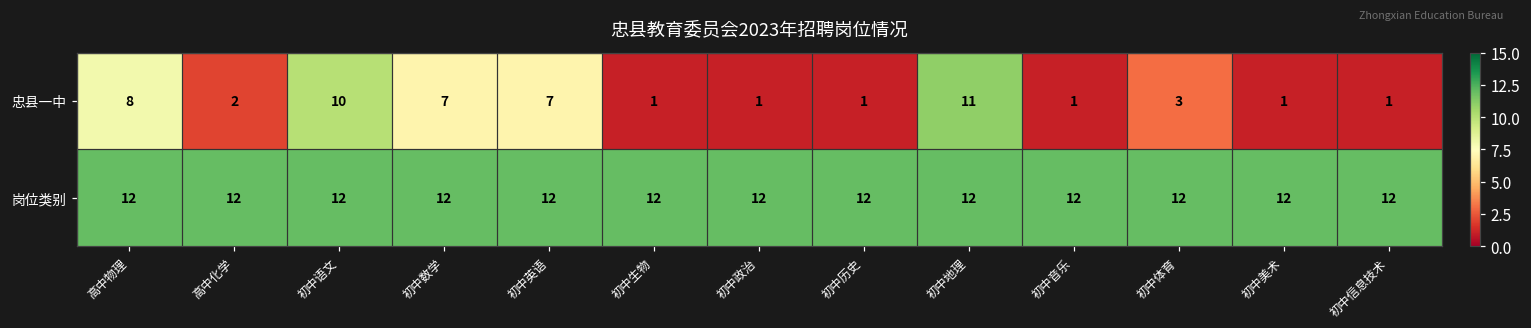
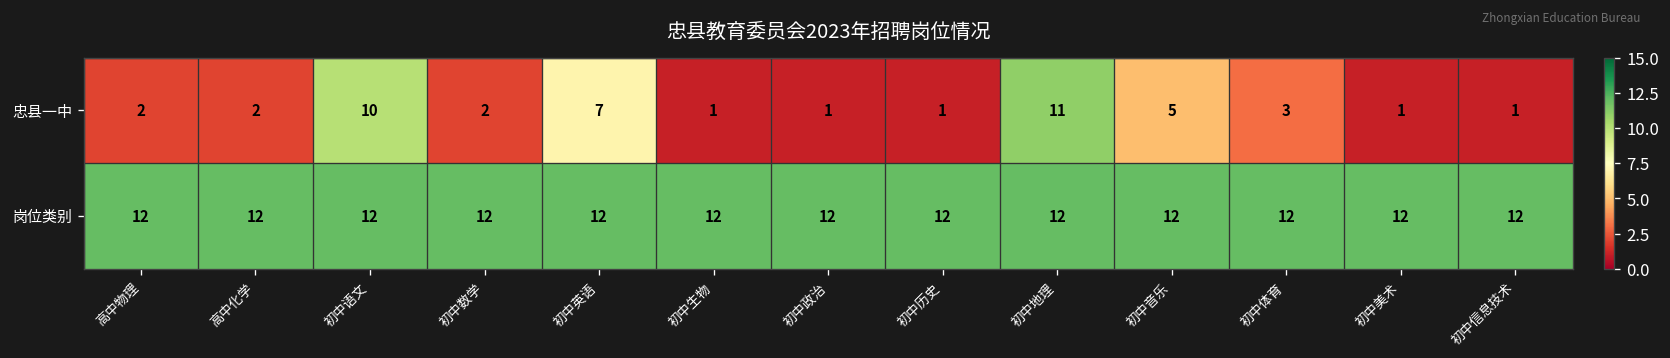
  {
    "忠县一中": {
-     "高中物理": 8,
+     "高中物理": 2,
      "高中化学": 2,
      "初中语文": 10,
-     "初中数学": 7,
+     "初中数学": 2,
      "初中英语": 7,
      "初中生物": 1,
      "初中政治": 1,
      "初中历史": 1,
      "初中地理": 11,
-     "初中音乐": 1,
+     "初中音乐": 5,
      "初中体育": 3,
      "初中美术": 1,
      "初中信息技术": 1
    },
    "岗位类别": {
      "高中物理": 12,
      "高中化学": 12,
      "初中语文": 12,
      "初中数学": 12,
      "初中英语": 12,
      "初中生物": 12,
      "初中政治": 12,
      "初中历史": 12,
      "初中地理": 12,
      "初中音乐": 12,
      "初中体育": 12,
      "初中美术": 12,
      "初中信息技术": 12
    }
  }
